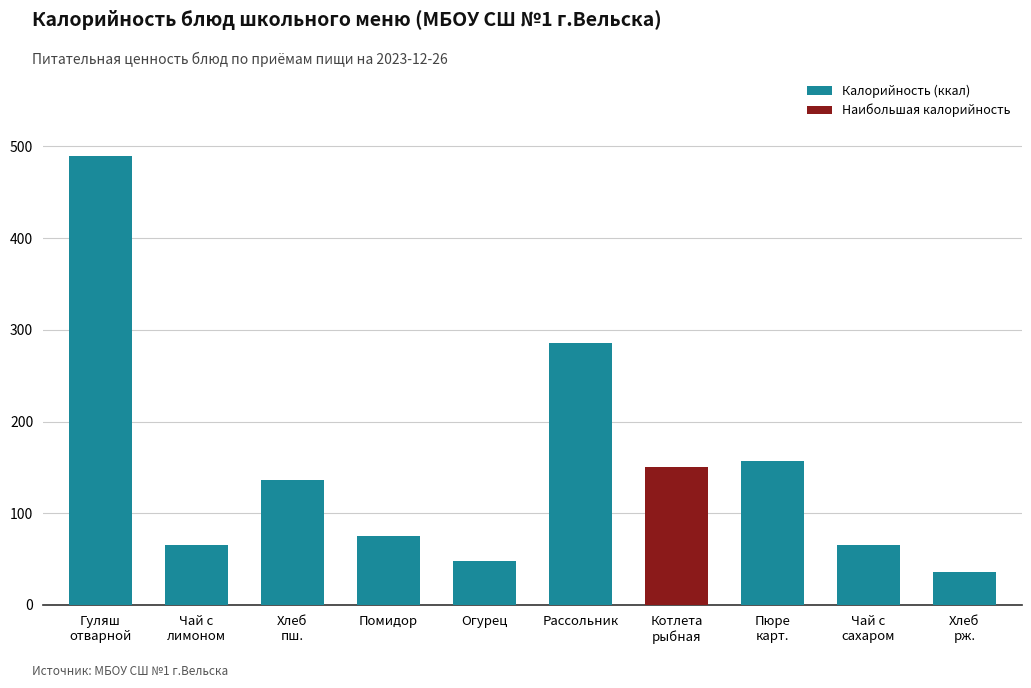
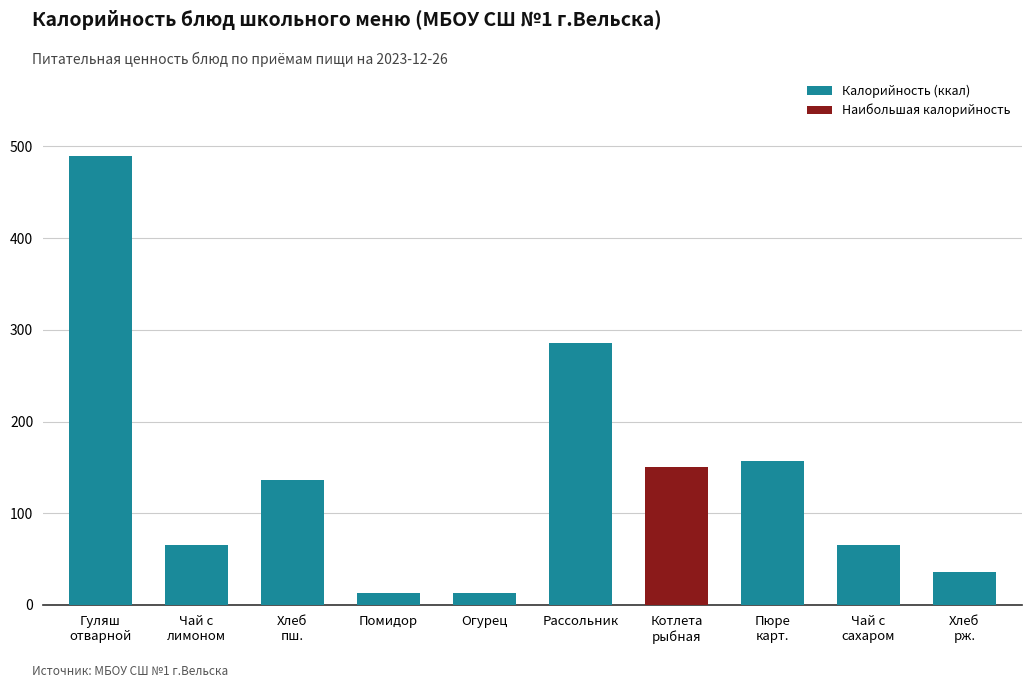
  {
    "Гуляш отварной": 490,
    "Чай с лимоном": 70,
    "Хлеб пш.": 140,
-   "Помидор": 70,
-   "Огурец": 50,
+   "Помидор": 10,
+   "Огурец": 10,
    "Рассольник": 290,
    "Котлета рыбная": 150,
    "Пюре карт.": 160,
    "Чай с сахаром": 70,
    "Хлеб рж.": 40
  }
